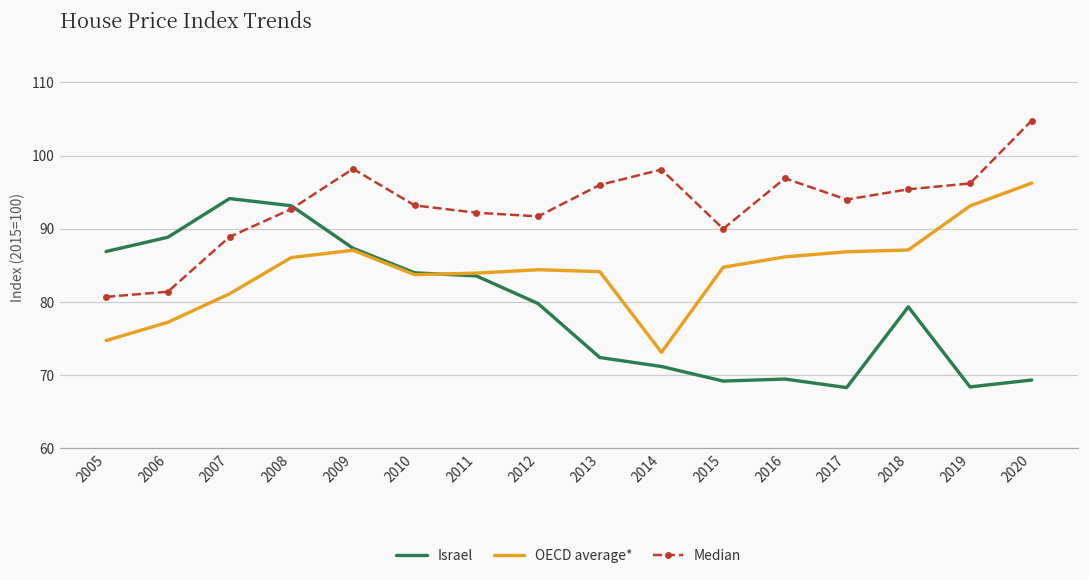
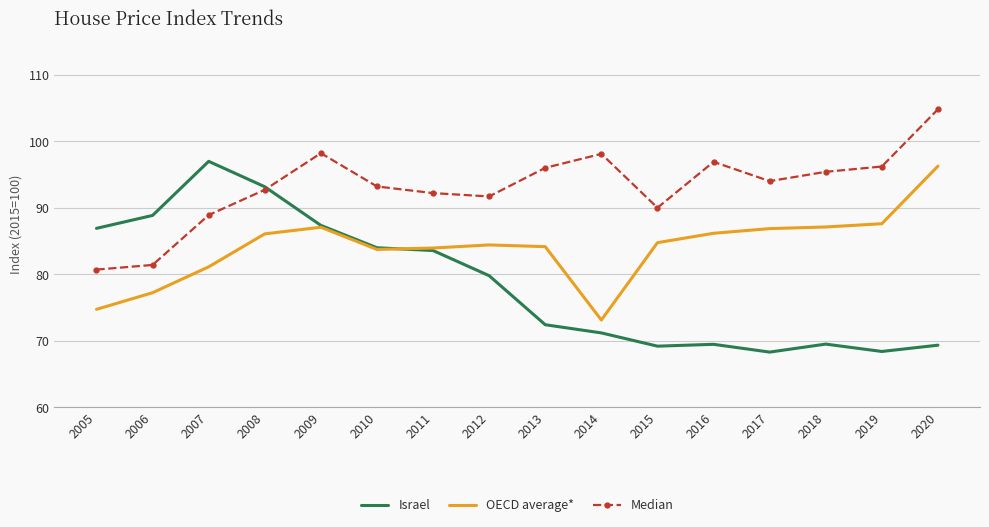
  {
    "Israel": {
      "2005": 87,
      "2006": 89,
-     "2007": 94,
+     "2007": 97,
      "2008": 93,
      "2011": 84,
      "2012": 80,
      "2013": 72,
      "2014": 71,
      "2015": 69,
      "2016": 69,
      "2017": 68,
-     "2018": 79,
+     "2018": 69,
      "2019": 68,
      "2020": 69
    },
    "OECD average*": {
      "2005": 75,
      "2006": 77,
      "2007": 81,
      "2008": 86,
      "2011": 84,
      "2012": 84,
      "2013": 84,
      "2014": 73,
      "2015": 85,
      "2016": 86,
      "2017": 87,
      "2018": 87,
-     "2019": 93,
+     "2019": 88,
      "2020": 96
    },
    "Median": {
      "2005": 81,
      "2006": 81,
      "2007": 89,
      "2008": 93,
      "2009": 98,
      "2010": 93,
      "2011": 92,
      "2012": 92,
      "2013": 96,
      "2014": 98,
      "2015": 90,
      "2016": 97,
      "2017": 94,
      "2018": 95,
      "2019": 96,
      "2020": 105
    }
  }
